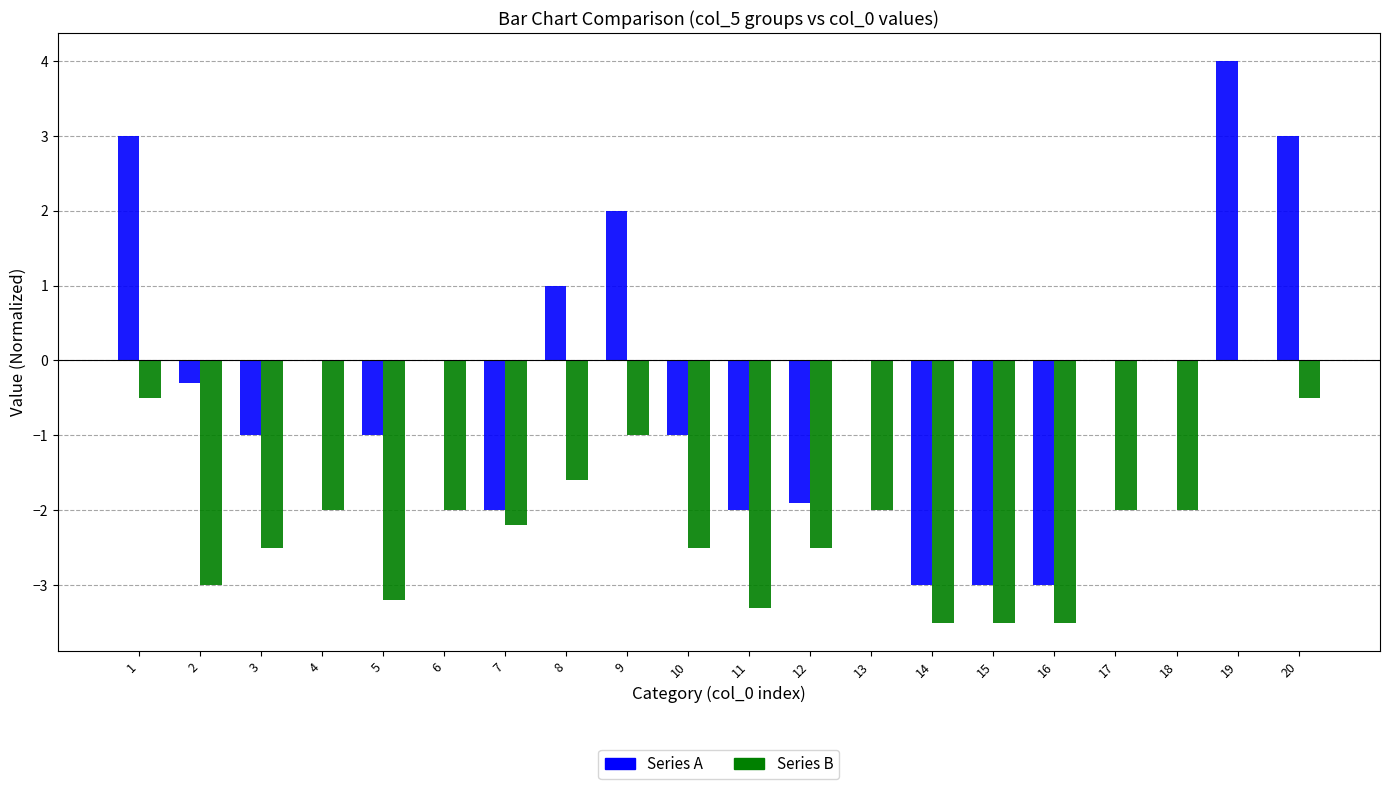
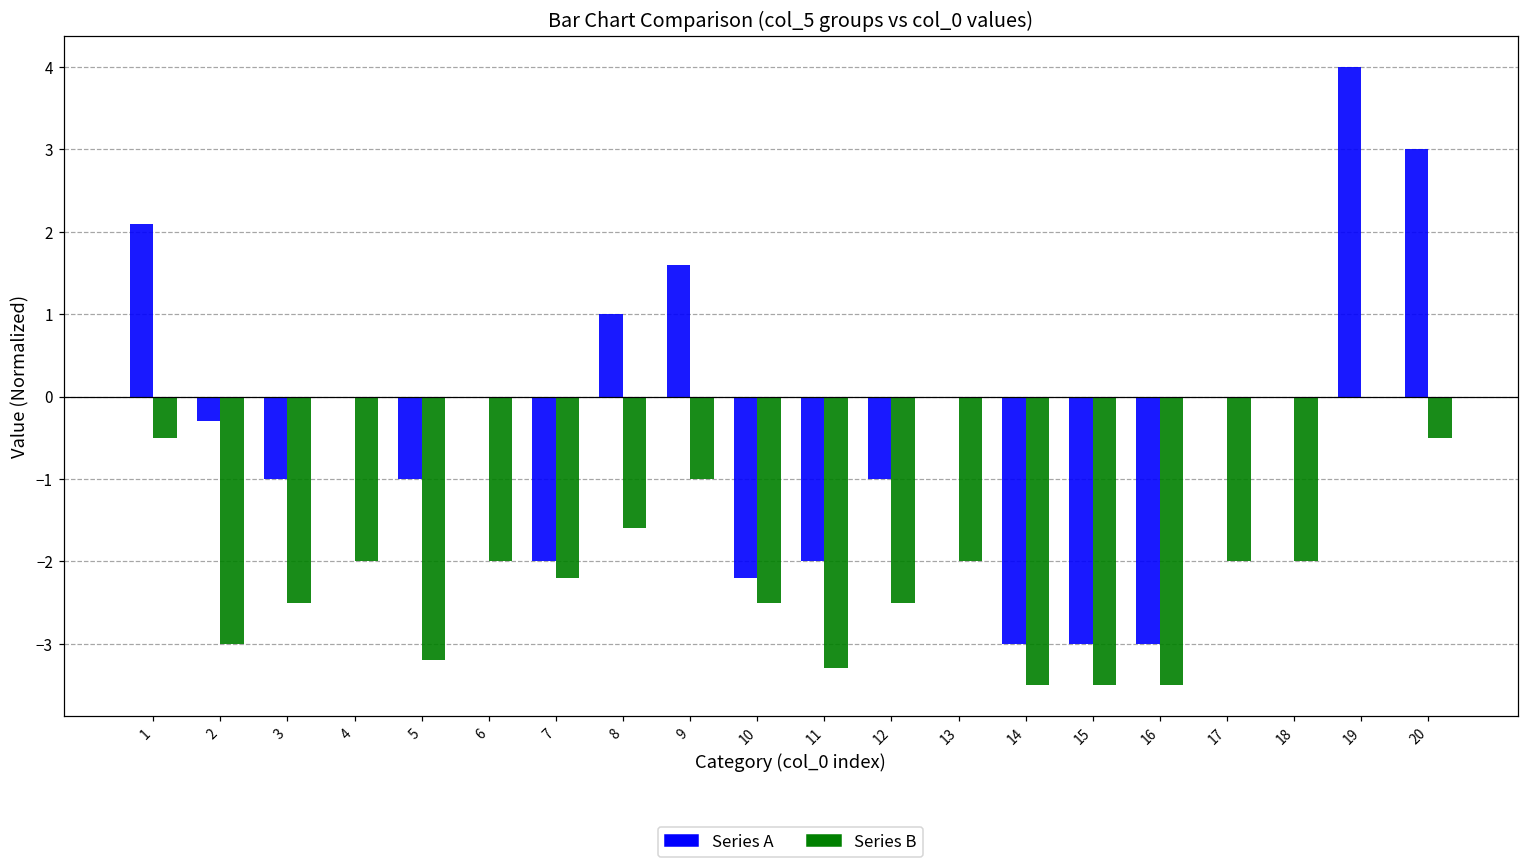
  {
    "Series A": {
-     "1": 3.0,
+     "1": 2.1,
      "2": -0.3,
      "3": -1.0,
      "4": 0.0,
      "5": -1.0,
      "6": 0.0,
      "7": -2.0,
      "8": 1.0,
-     "9": 2.0,
-     "10": -1.0,
+     "9": 1.6,
+     "10": -2.2,
      "11": -2.0,
-     "12": -1.9,
+     "12": -1.0,
      "13": 0.0,
      "14": -3.0,
      "15": -3.0,
      "16": -3.0,
      "17": 0.0,
      "18": 0.0,
      "19": 4.0,
      "20": 3.0
    },
    "Series B": {
      "1": -0.5,
      "2": -3.0,
      "3": -2.5,
      "4": -2.0,
      "5": -3.2,
      "6": -2.0,
      "7": -2.2,
      "8": -1.6,
      "9": -1.0,
      "10": -2.5,
      "11": -3.3,
      "12": -2.5,
      "13": -2.0,
      "14": -3.5,
      "15": -3.5,
      "16": -3.5,
      "17": -2.0,
      "18": -2.0,
      "19": 0.0,
      "20": -0.5
    }
  }
